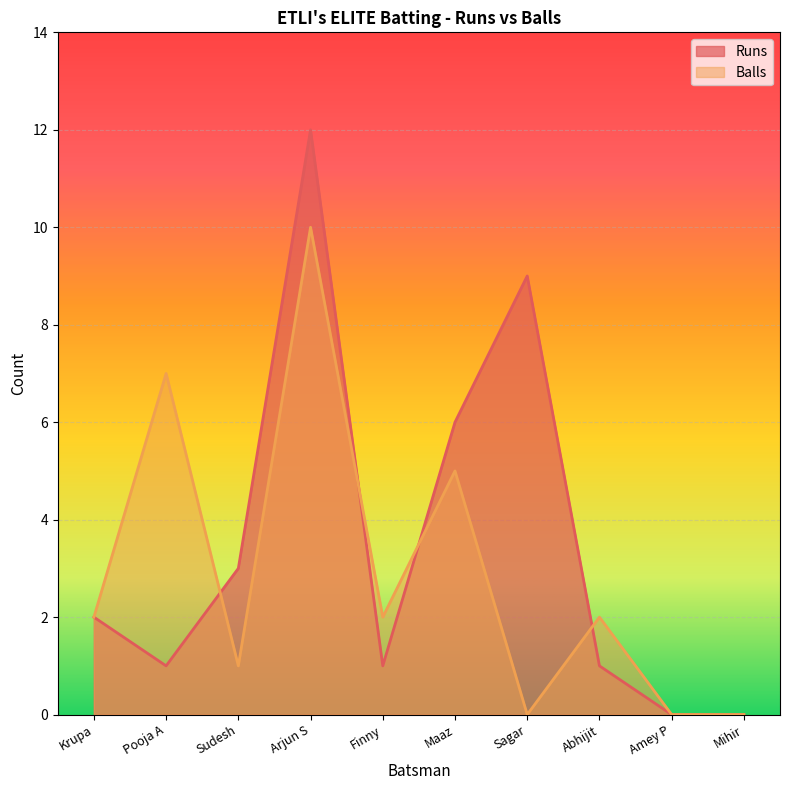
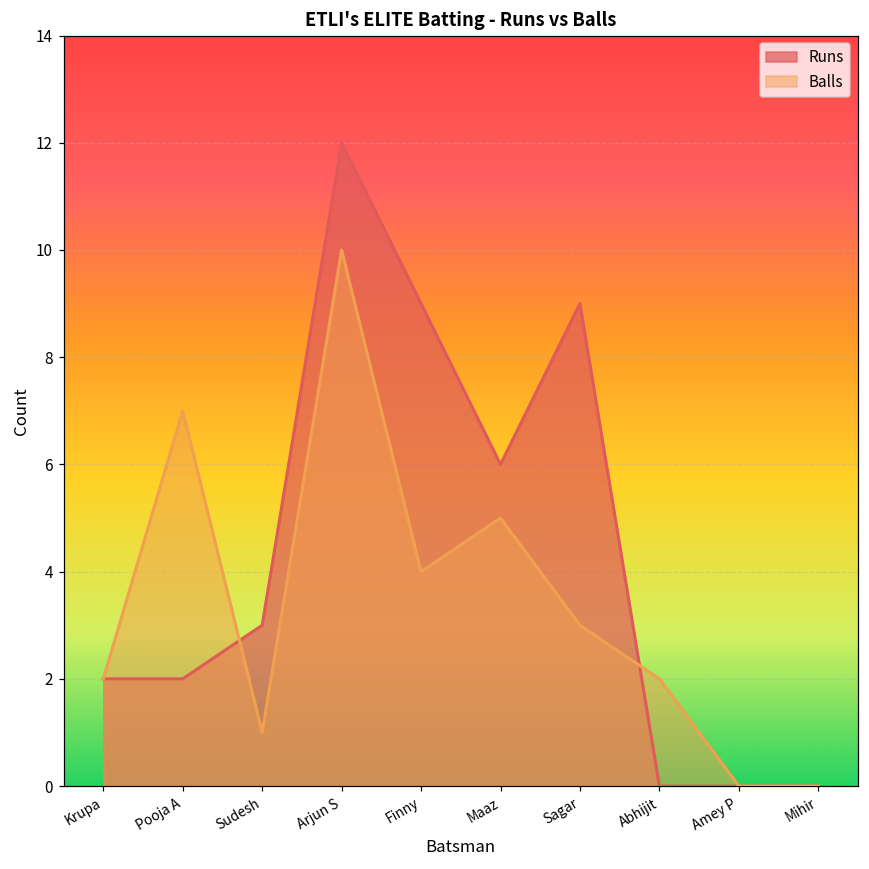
  {
    "Runs": {
-     "Pooja A": 1,
+     "Pooja A": 2,
      "Sudesh": 3,
      "Arjun S": 12,
-     "Finny": 1,
+     "Finny": 9,
      "Maaz": 6,
      "Sagar": 9,
-     "Abhijit": 1
+     "Abhijit": 0
    },
    "Balls": {
      "Pooja A": 7,
      "Sudesh": 1,
      "Arjun S": 10,
-     "Finny": 2,
+     "Finny": 4,
      "Maaz": 5,
-     "Sagar": 0,
+     "Sagar": 3,
      "Abhijit": 2
    }
  }
